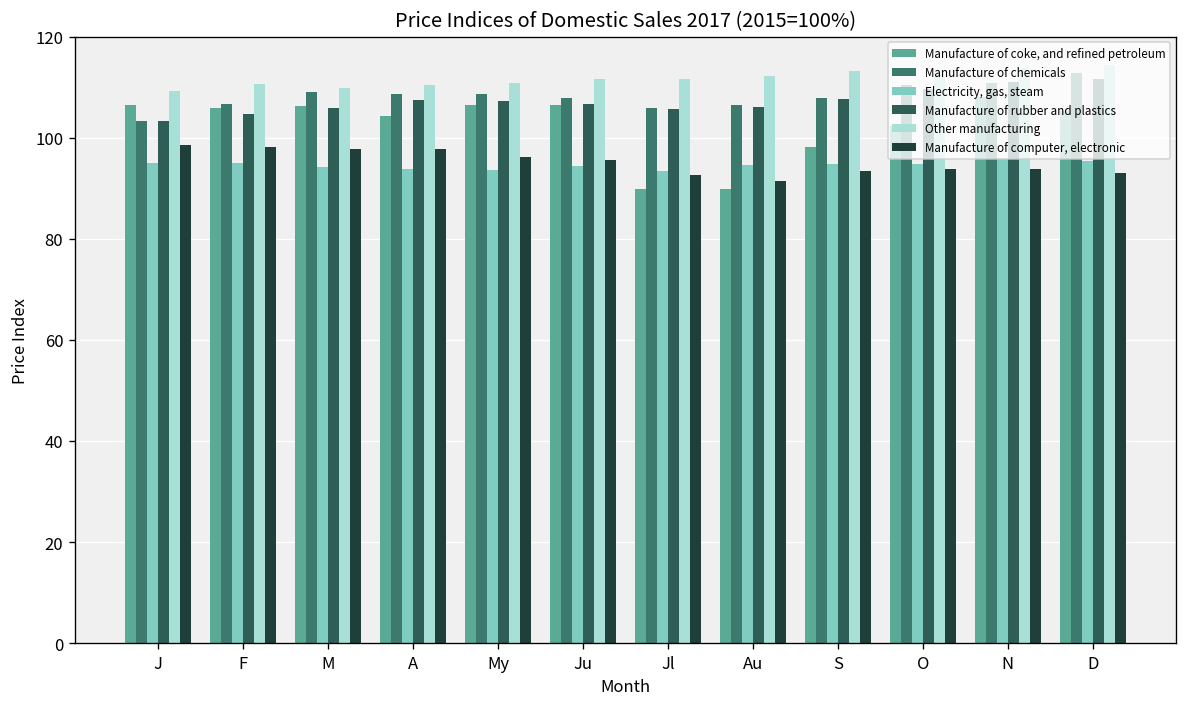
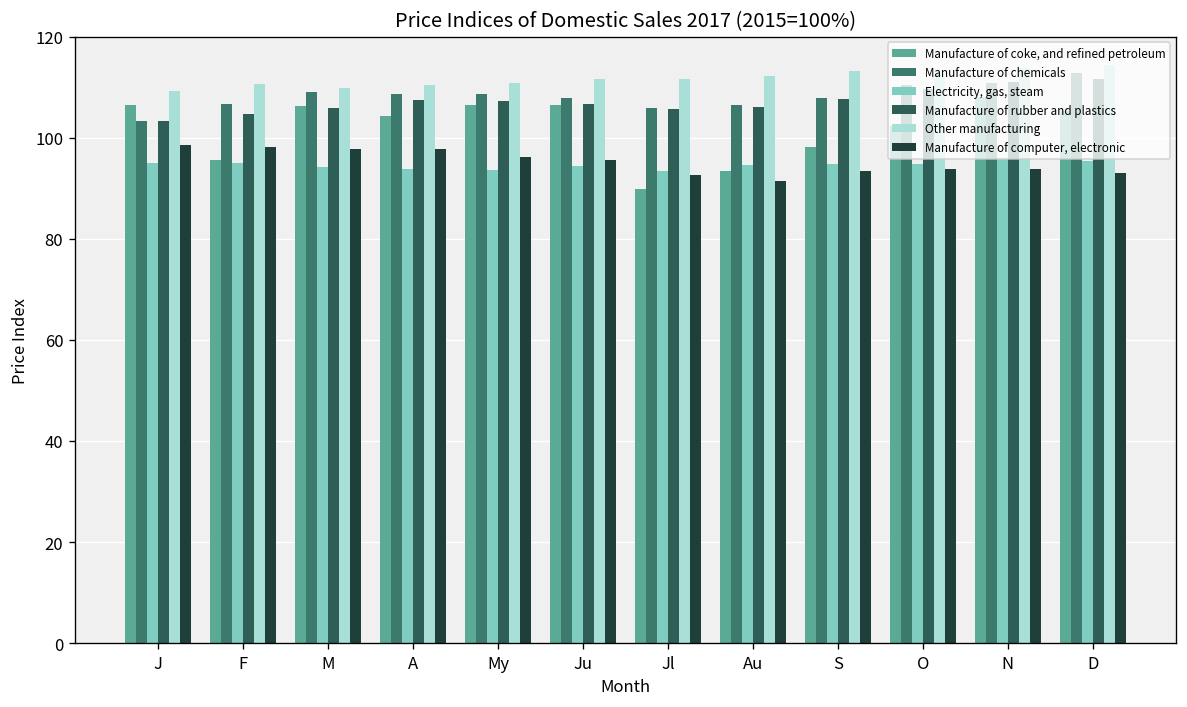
  {
    "Manufacture of coke, and refined petroleum": {
      "J": 107,
-     "F": 106,
+     "F": 96,
      "M": 106,
      "A": 104,
      "My": 107,
      "Ju": 107,
      "Jl": 90,
-     "Au": 90,
+     "Au": 94,
      "S": 98
    }
  }
